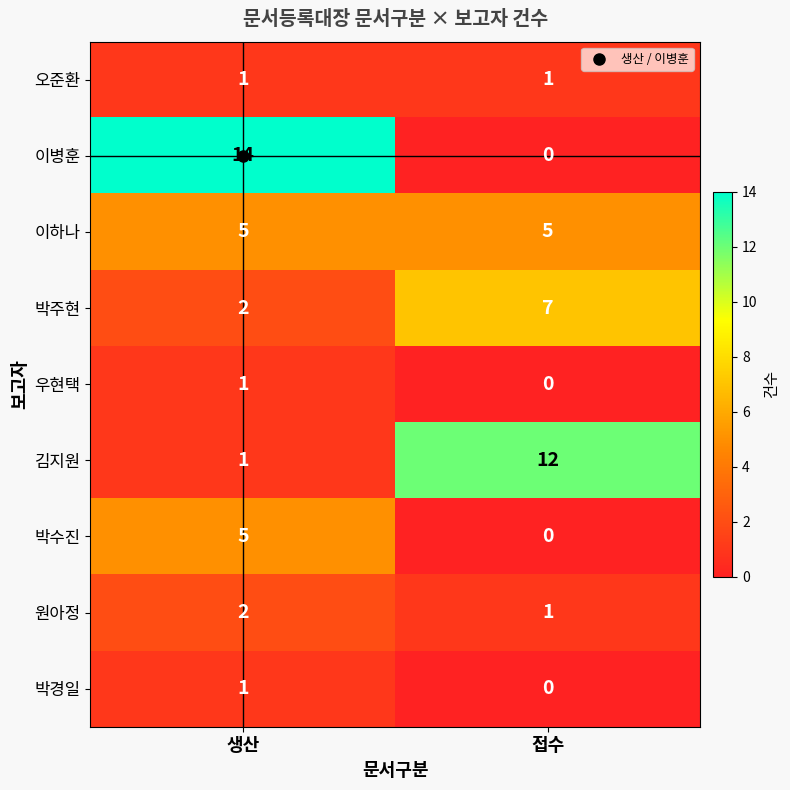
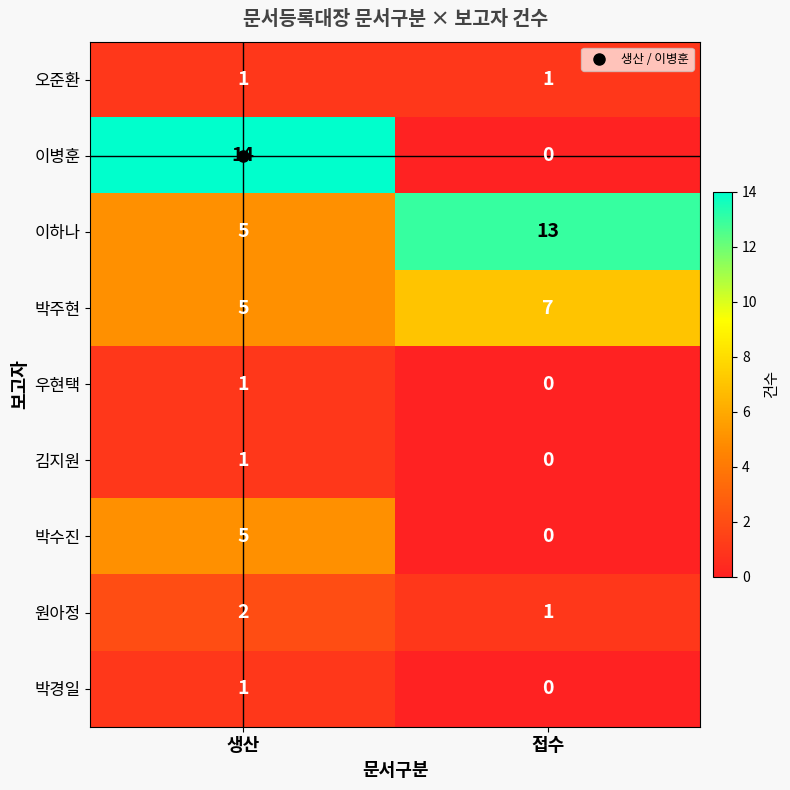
  {
    "오준환": {
      "생산": 1,
      "접수": 1
    },
    "이병훈": {
      "접수": 0
    },
    "이하나": {
      "생산": 5,
-     "접수": 5
+     "접수": 13
    },
    "박주현": {
-     "생산": 2,
+     "생산": 5,
      "접수": 7
    },
    "우현택": {
      "생산": 1,
      "접수": 0
    },
    "김지원": {
      "생산": 1,
-     "접수": 12
+     "접수": 0
    },
    "박수진": {
      "생산": 5,
      "접수": 0
    },
    "원아정": {
      "생산": 2,
      "접수": 1
    },
    "박경일": {
      "생산": 1,
      "접수": 0
    }
  }
